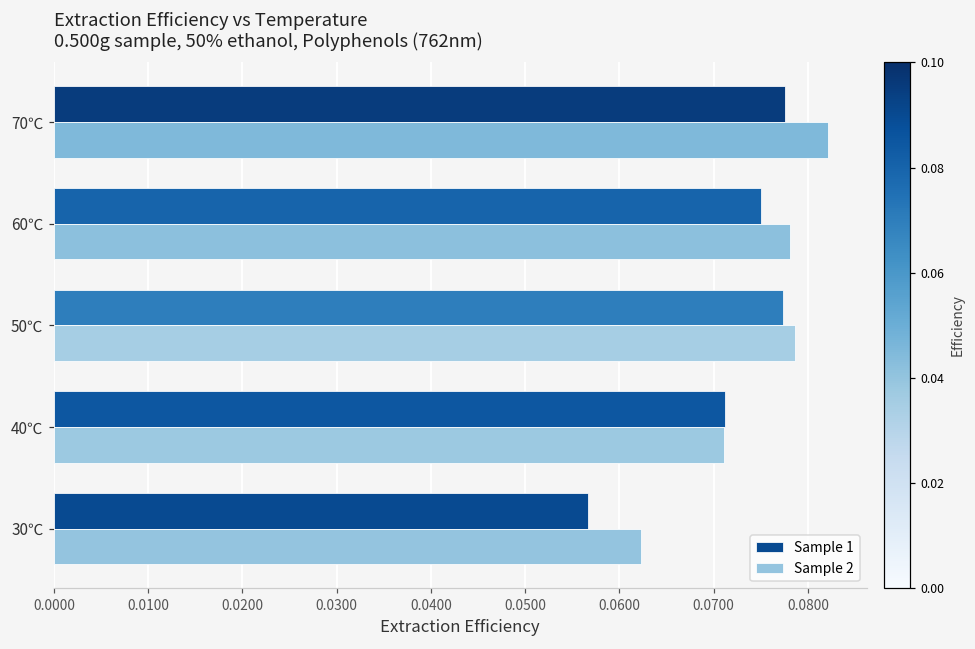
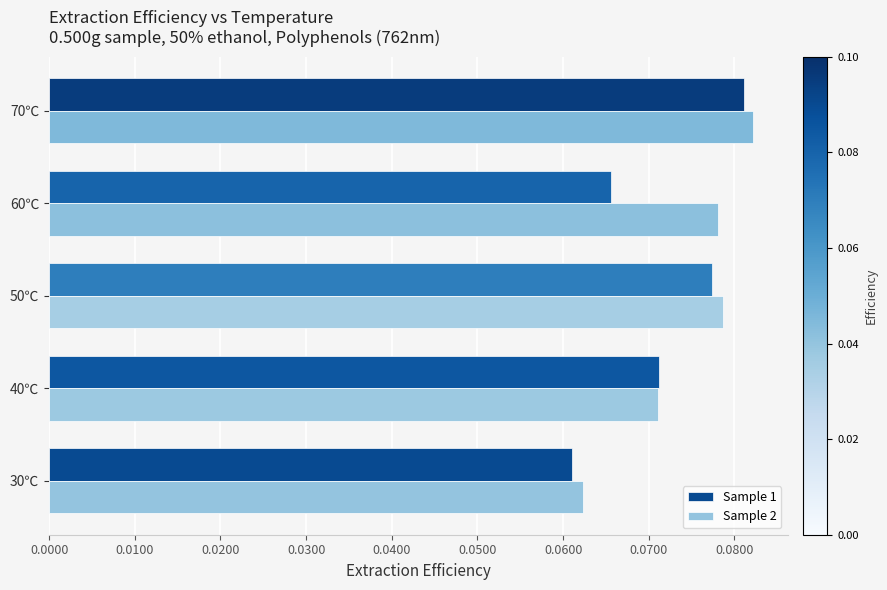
  {
    "Sample 1": {
-     "70℃": 0.078,
-     "60℃": 0.075,
+     "70℃": 0.081,
+     "60℃": 0.066,
      "50℃": 0.077,
      "40℃": 0.071,
-     "30℃": 0.057
+     "30℃": 0.061
    },
    "Sample 2": {
      "70℃": 0.082,
      "60℃": 0.078,
      "50℃": 0.079,
      "40℃": 0.071,
      "30℃": 0.062
    }
  }
